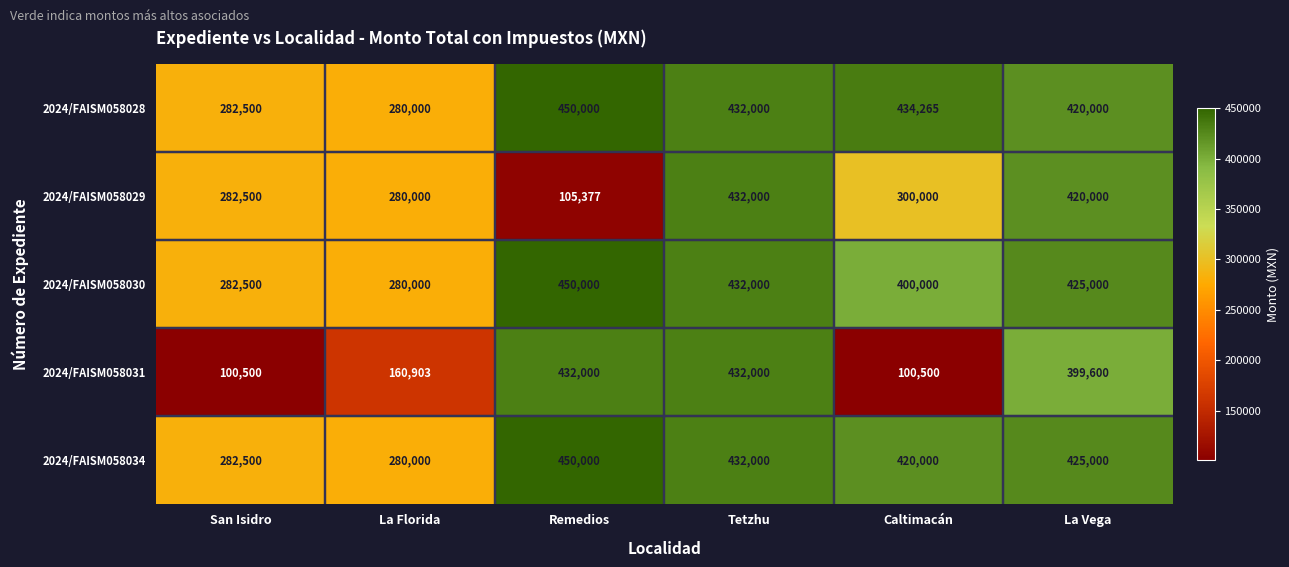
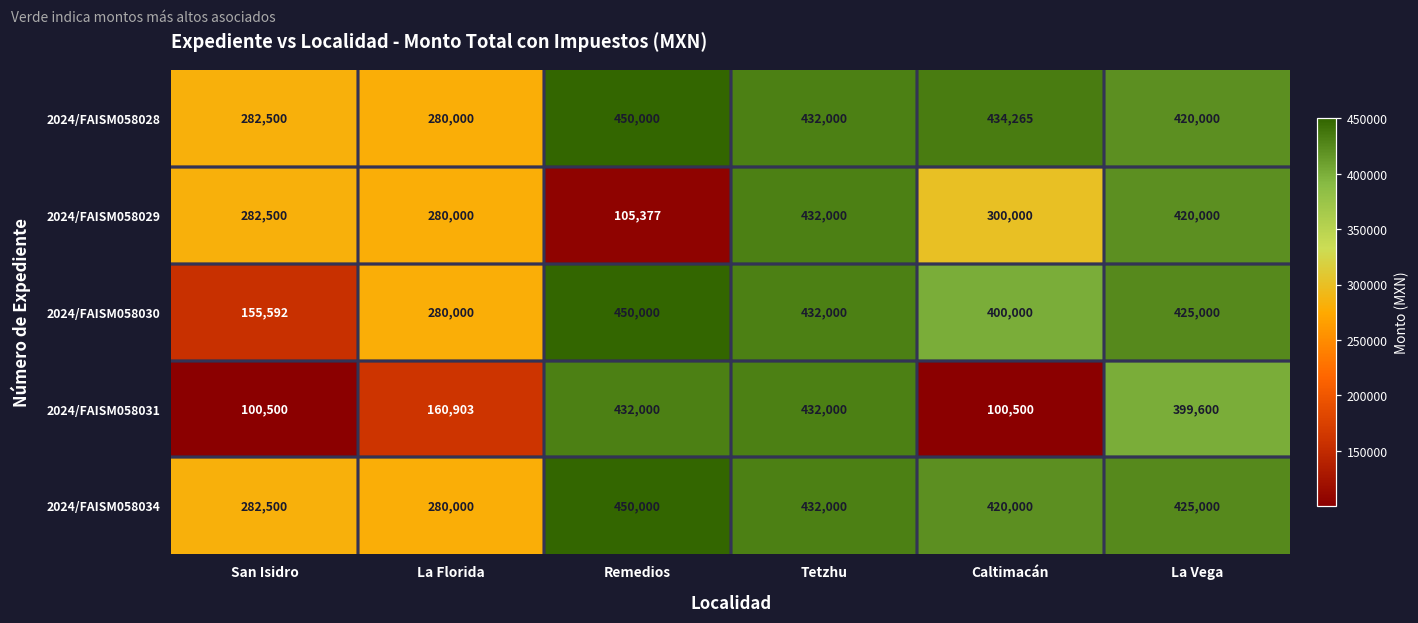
  {
    "2024/FAISM058028": {
      "San Isidro": "282,500",
      "La Florida": "280,000",
      "Remedios": "450,000",
      "Tetzhu": "432,000",
      "Caltimacán": "434,265",
      "La Vega": "420,000"
    },
    "2024/FAISM058029": {
      "San Isidro": "282,500",
      "La Florida": "280,000",
      "Remedios": "105,377",
      "Tetzhu": "432,000",
      "Caltimacán": "300,000",
      "La Vega": "420,000"
    },
    "2024/FAISM058030": {
-     "San Isidro": "282,500",
+     "San Isidro": "155,592",
      "La Florida": "280,000",
      "Remedios": "450,000",
      "Tetzhu": "432,000",
      "Caltimacán": "400,000",
      "La Vega": "425,000"
    },
    "2024/FAISM058031": {
      "San Isidro": "100,500",
      "La Florida": "160,903",
      "Remedios": "432,000",
      "Tetzhu": "432,000",
      "Caltimacán": "100,500",
      "La Vega": "399,600"
    },
    "2024/FAISM058034": {
      "San Isidro": "282,500",
      "La Florida": "280,000",
      "Remedios": "450,000",
      "Tetzhu": "432,000",
      "Caltimacán": "420,000",
      "La Vega": "425,000"
    }
  }
